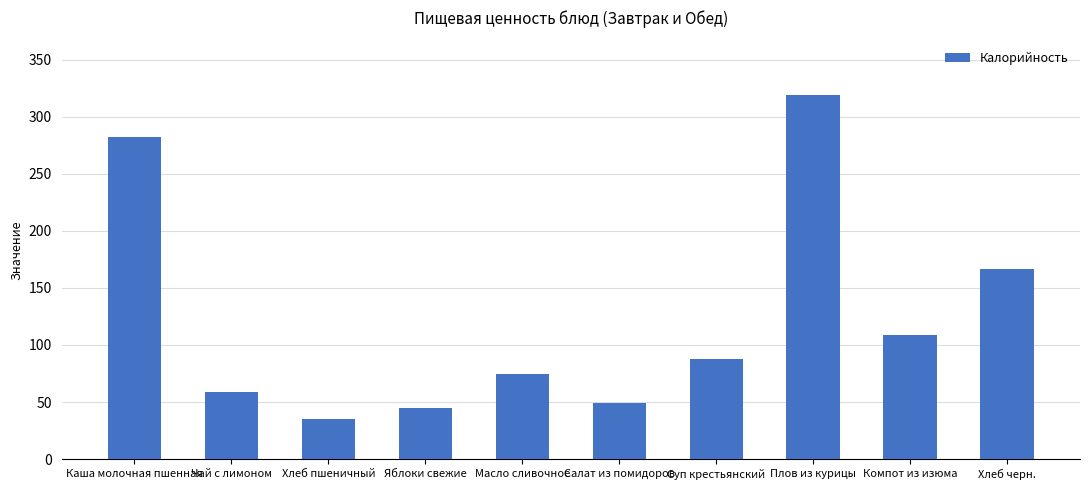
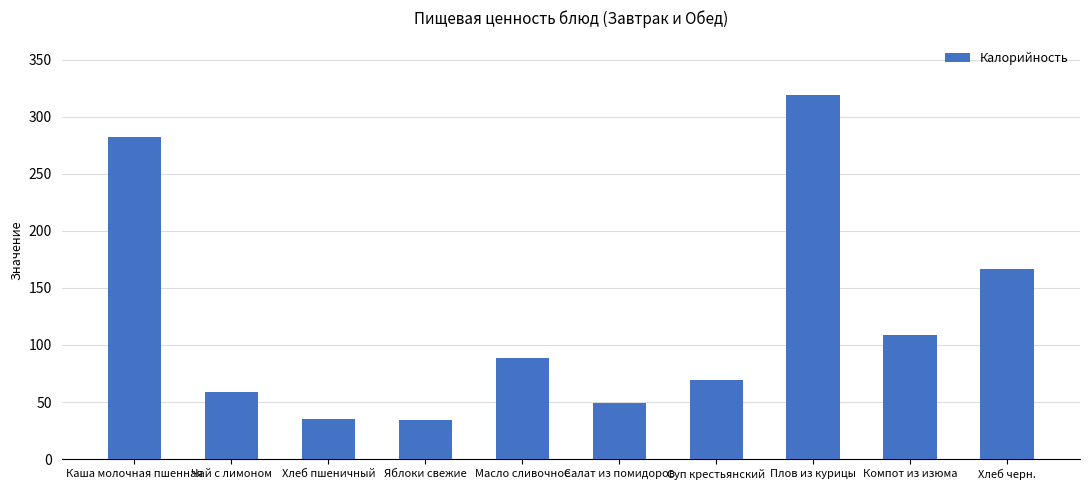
  {
    "Каша молочная пшенная": 282,
    "Чай с лимоном": 59,
    "Хлеб пшеничный": 35,
-   "Яблоки свежие": 45,
-   "Масло сливочное": 75,
+   "Яблоки свежие": 34,
+   "Масло сливочное": 89,
    "Салат из помидоров": 49,
-   "Суп крестьянский": 88,
+   "Суп крестьянский": 69,
    "Плов из курицы": 319,
    "Компот из изюма": 109,
    "Хлеб черн.": 167
  }
